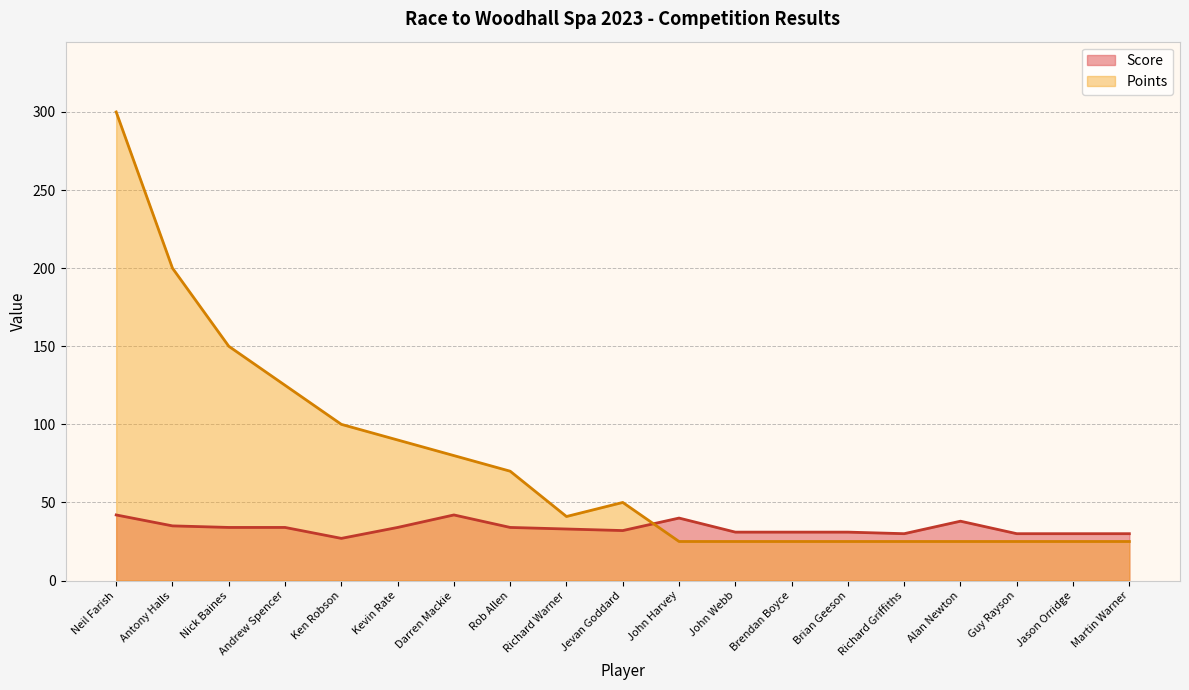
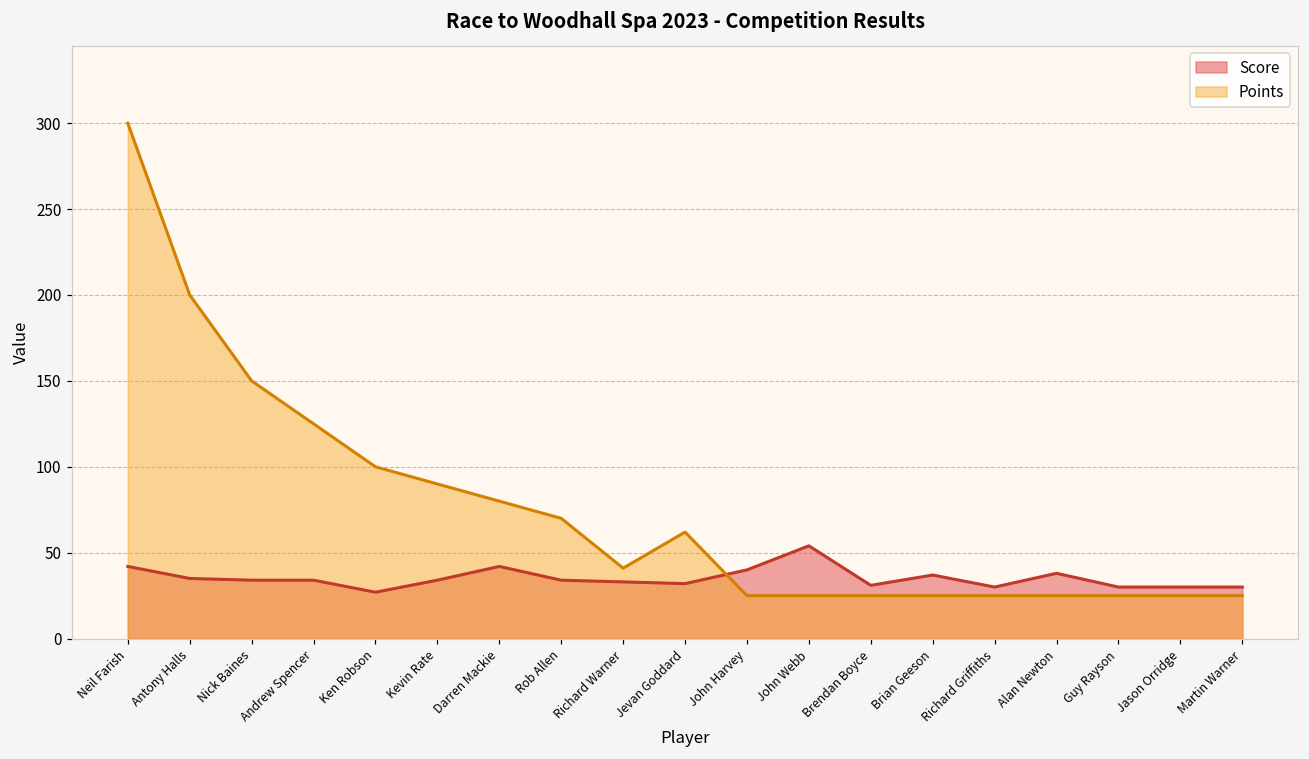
  {
    "Score": {
      "Neil Farish": 42,
      "Antony Halls": 35,
      "Nick Baines": 34,
      "Andrew Spencer": 34,
      "Ken Robson": 27,
      "Kevin Rate": 34,
      "Darren Mackie": 42,
      "Rob Allen": 34,
      "Richard Warner": 33,
      "Jevan Goddard": 32,
      "John Harvey": 40,
-     "John Webb": 31,
+     "John Webb": 54,
      "Brendan Boyce": 31,
-     "Brian Geeson": 31,
+     "Brian Geeson": 37,
      "Richard Griffiths": 30,
      "Alan Newton": 38,
      "Guy Rayson": 30,
      "Jason Orridge": 30,
      "Martin Warner": 30
    },
    "Points": {
      "Neil Farish": 300,
      "Antony Halls": 200,
      "Nick Baines": 150,
      "Andrew Spencer": 125,
      "Ken Robson": 100,
      "Kevin Rate": 90,
      "Darren Mackie": 80,
      "Rob Allen": 70,
      "Richard Warner": 41,
-     "Jevan Goddard": 50,
+     "Jevan Goddard": 62,
      "John Harvey": 25,
      "John Webb": 25,
      "Brendan Boyce": 25,
      "Brian Geeson": 25,
      "Richard Griffiths": 25,
      "Alan Newton": 25,
      "Guy Rayson": 25,
      "Jason Orridge": 25,
      "Martin Warner": 25
    }
  }
